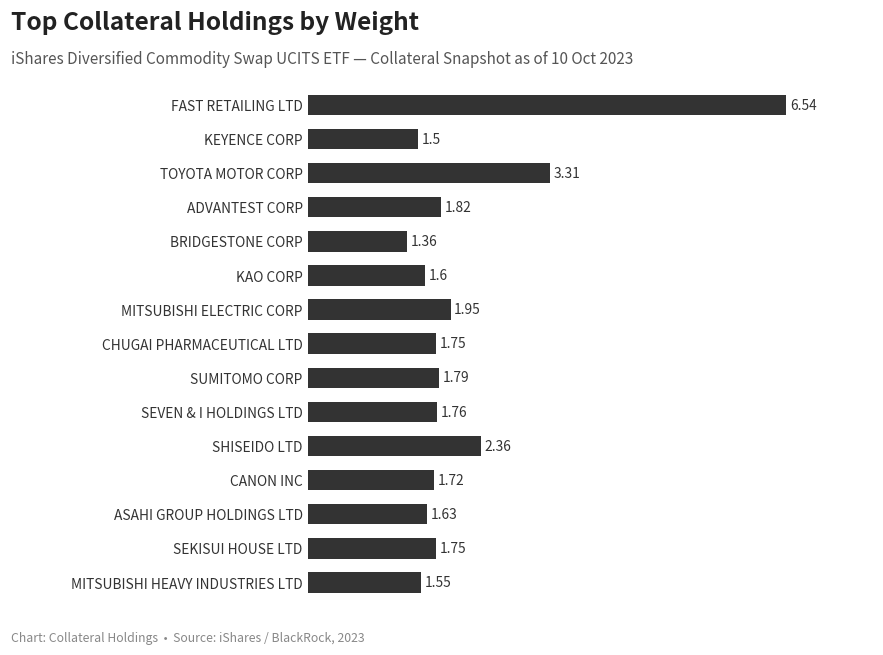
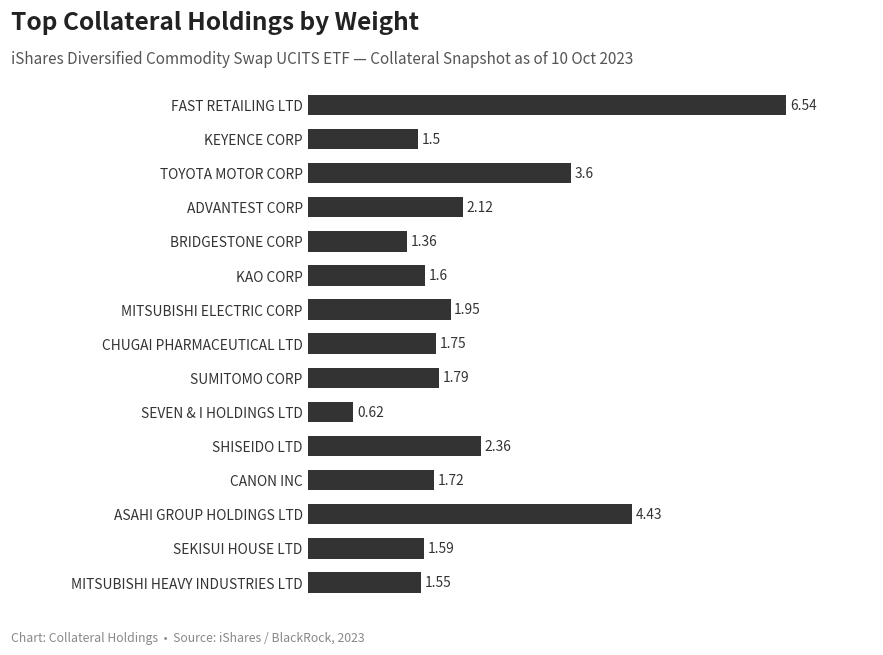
  {
    "FAST RETAILING LTD": 6.54,
    "KEYENCE CORP": 1.5,
-   "TOYOTA MOTOR CORP": 3.31,
-   "ADVANTEST CORP": 1.82,
+   "TOYOTA MOTOR CORP": 3.6,
+   "ADVANTEST CORP": 2.12,
    "BRIDGESTONE CORP": 1.36,
    "KAO CORP": 1.6,
    "MITSUBISHI ELECTRIC CORP": 1.95,
    "CHUGAI PHARMACEUTICAL LTD": 1.75,
    "SUMITOMO CORP": 1.79,
-   "SEVEN & I HOLDINGS LTD": 1.76,
+   "SEVEN & I HOLDINGS LTD": 0.62,
    "SHISEIDO LTD": 2.36,
    "CANON INC": 1.72,
-   "ASAHI GROUP HOLDINGS LTD": 1.63,
-   "SEKISUI HOUSE LTD": 1.75,
+   "ASAHI GROUP HOLDINGS LTD": 4.43,
+   "SEKISUI HOUSE LTD": 1.59,
    "MITSUBISHI HEAVY INDUSTRIES LTD": 1.55
  }
